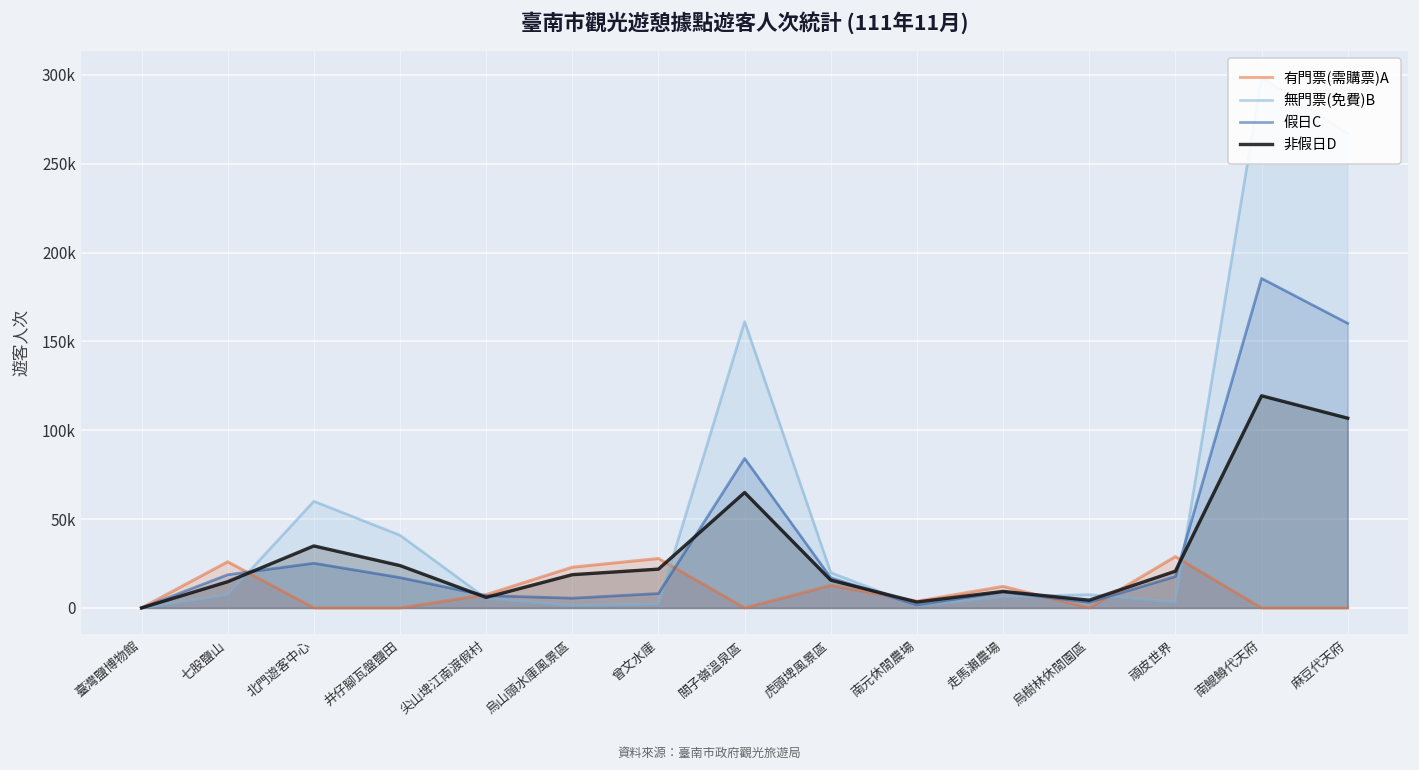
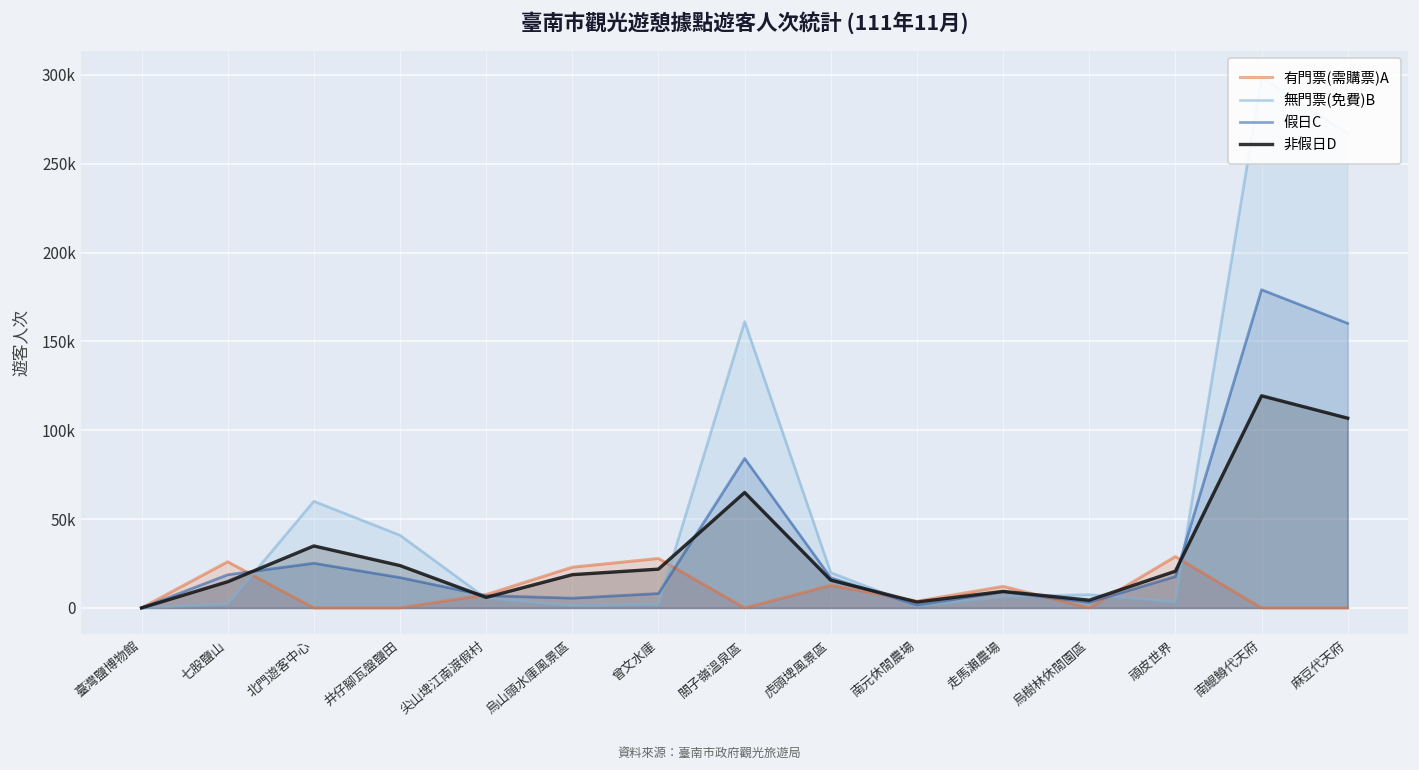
  {
    "有門票(需購票)A": {
      "七股鹽山": 26000,
      "北門遊客中心": 0,
      "井仔腳瓦盤鹽田": 0,
      "烏山頭水庫風景區": 23000,
      "曾文水庫": 28000,
      "關子嶺溫泉區": 0,
      "虎頭埤風景區": 13000,
      "走馬瀨農場": 12000,
      "烏樹林休閒園區": 0,
      "頑皮世界": 29000,
      "南鯤鯓代天府": 0,
      "麻豆代天府": 0
    },
    "無門票(免費)B": {
-     "七股鹽山": 7000,
+     "七股鹽山": 2000,
      "北門遊客中心": 60000,
      "井仔腳瓦盤鹽田": 41000,
      "烏山頭水庫風景區": 1000,
      "曾文水庫": 2000,
      "關子嶺溫泉區": 161000,
      "虎頭埤風景區": 20000,
      "走馬瀨農場": 6000,
      "烏樹林休閒園區": 7000,
      "頑皮世界": 3000
    },
    "假日C": {
      "七股鹽山": 19000,
      "北門遊客中心": 25000,
      "井仔腳瓦盤鹽田": 17000,
      "烏山頭水庫風景區": 5000,
      "曾文水庫": 8000,
      "關子嶺溫泉區": 84000,
      "頑皮世界": 18000,
-     "南鯤鯓代天府": 185000,
+     "南鯤鯓代天府": 179000,
      "麻豆代天府": 160000
    },
    "非假日D": {
      "七股鹽山": 15000,
      "北門遊客中心": 35000,
      "井仔腳瓦盤鹽田": 24000,
      "烏山頭水庫風景區": 19000,
      "曾文水庫": 22000,
      "關子嶺溫泉區": 65000,
      "頑皮世界": 21000,
      "南鯤鯓代天府": 119000,
      "麻豆代天府": 107000
    }
  }
